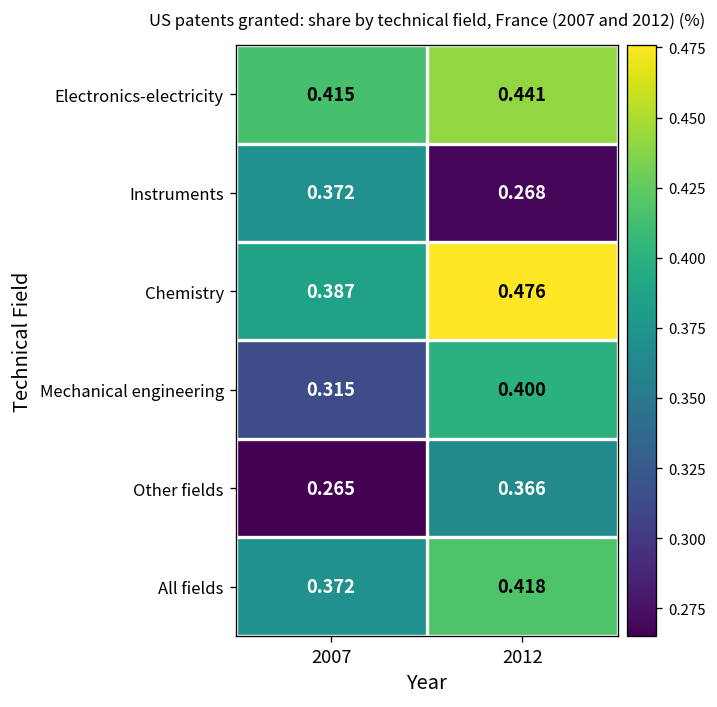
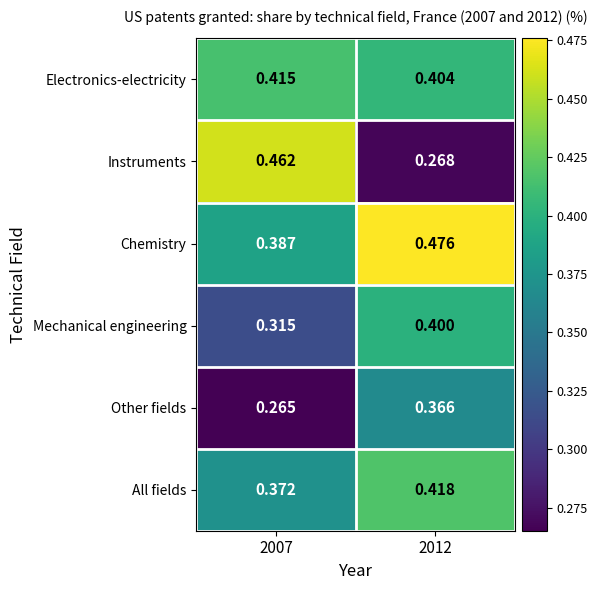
  {
    "Electronics-electricity": {
      "2007": 0.415,
-     "2012": 0.441
+     "2012": 0.404
    },
    "Instruments": {
-     "2007": 0.372,
+     "2007": 0.462,
      "2012": 0.268
    },
    "Chemistry": {
      "2007": 0.387,
      "2012": 0.476
    },
    "Mechanical engineering": {
      "2007": 0.315,
      "2012": 0.400
    },
    "Other fields": {
      "2007": 0.265,
      "2012": 0.366
    },
    "All fields": {
      "2007": 0.372,
      "2012": 0.418
    }
  }
